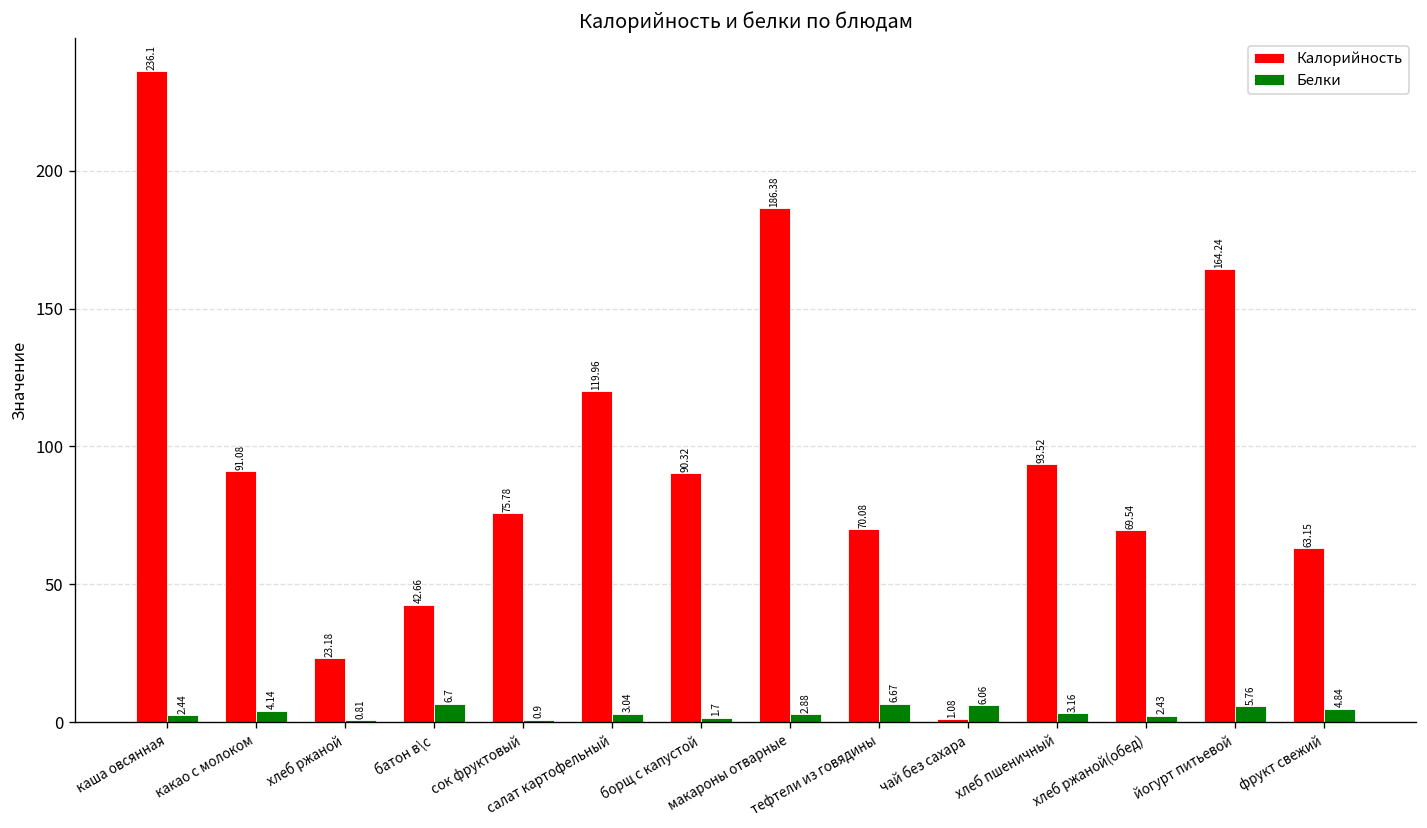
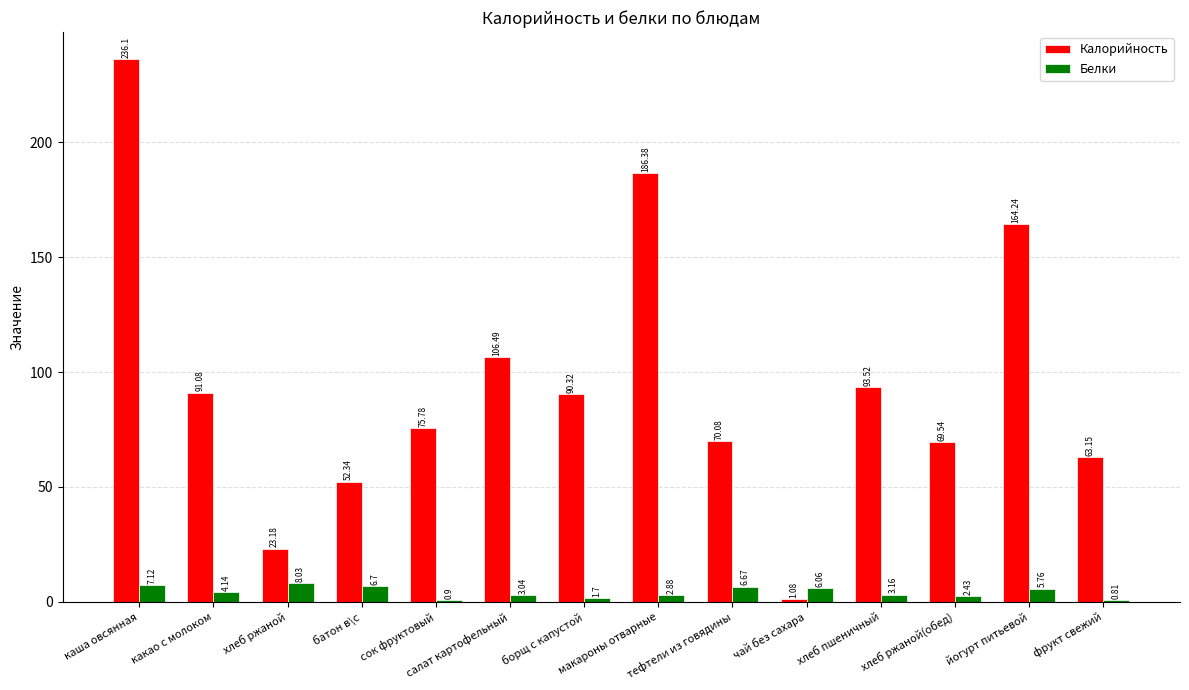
  {
    "Калорийность": {
      "каша овсянная": 236.1,
      "какао с молоком": 91.08,
      "хлеб ржаной": 23.18,
-     "батон в\\с": 42.66,
+     "батон в\\с": 52.34,
      "сок фруктовый": 75.78,
-     "салат картофельный": 119.96,
+     "салат картофельный": 106.49,
      "борщ с капустой": 90.32,
      "макароны отварные": 186.38,
      "тефтели из говядины": 70.08,
      "чай без сахара": 1.08,
      "хлеб пшеничный": 93.52,
      "хлеб ржаной(обед)": 69.54,
      "йогурт питьевой": 164.24,
      "фрукт свежий": 63.15
    },
    "Белки": {
-     "каша овсянная": 2.44,
+     "каша овсянная": 7.12,
      "какао с молоком": 4.14,
-     "хлеб ржаной": 0.81,
+     "хлеб ржаной": 8.03,
      "батон в\\с": 6.7,
      "сок фруктовый": 0.9,
      "салат картофельный": 3.04,
      "борщ с капустой": 1.7,
      "макароны отварные": 2.88,
      "тефтели из говядины": 6.67,
      "чай без сахара": 6.06,
      "хлеб пшеничный": 3.16,
      "хлеб ржаной(обед)": 2.43,
      "йогурт питьевой": 5.76,
-     "фрукт свежий": 4.84
+     "фрукт свежий": 0.81
    }
  }
